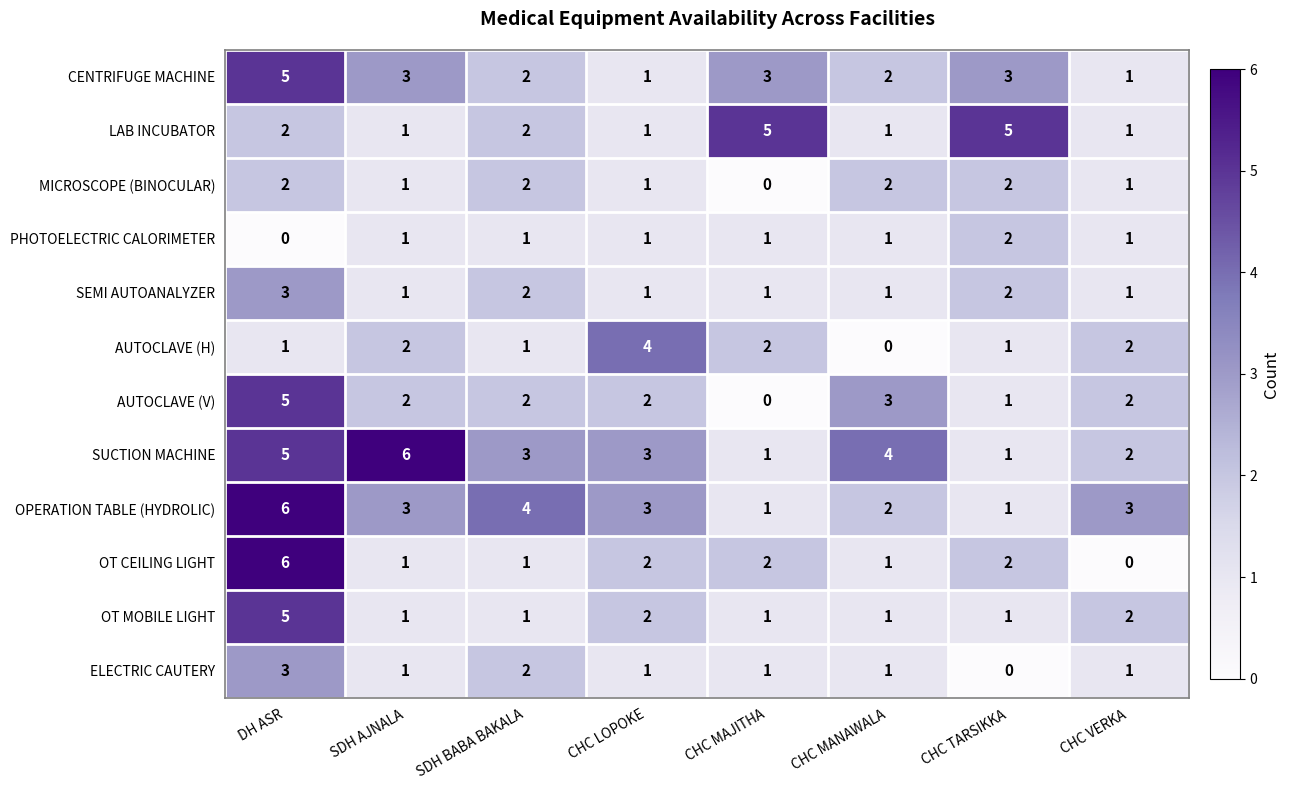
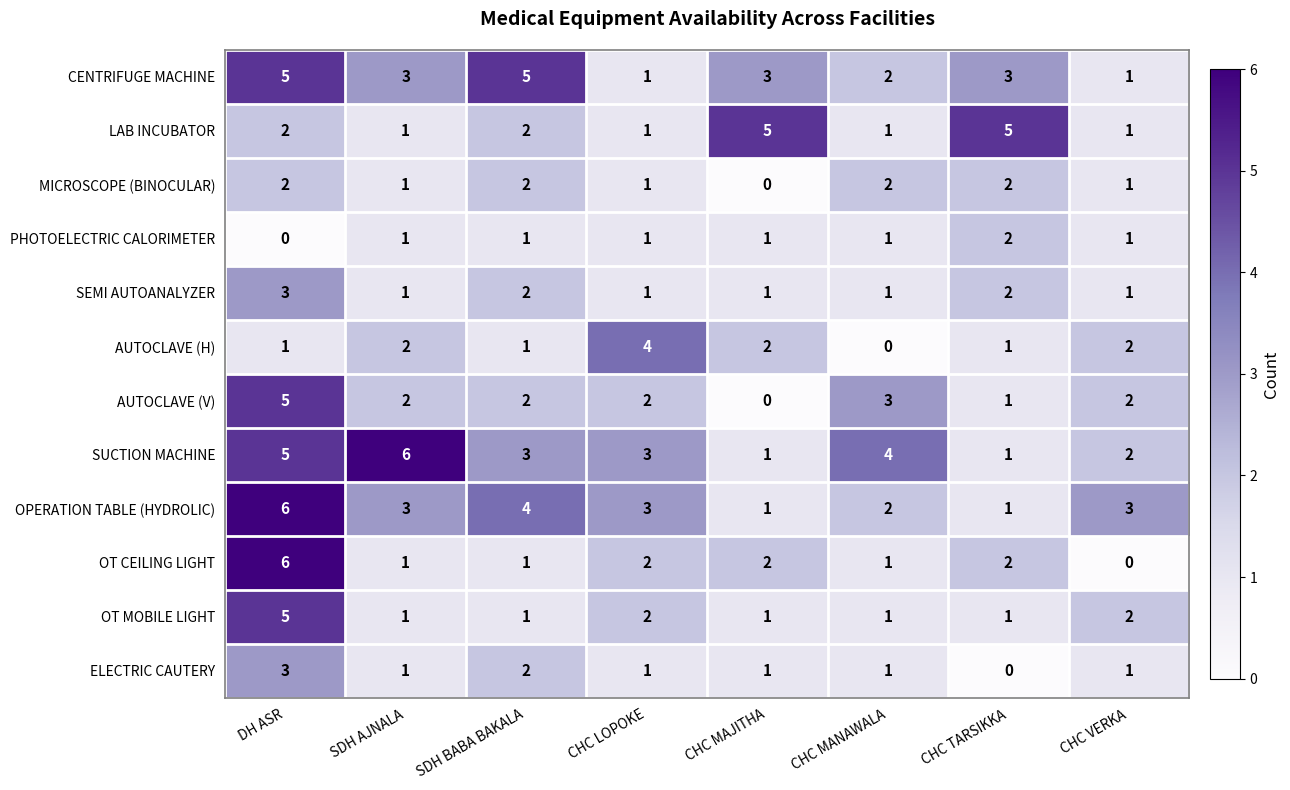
  {
    "CENTRIFUGE MACHINE": {
      "DH ASR": 5,
      "SDH AJNALA": 3,
-     "SDH BABA BAKALA": 2,
+     "SDH BABA BAKALA": 5,
      "CHC LOPOKE": 1,
      "CHC MAJITHA": 3,
      "CHC MANAWALA": 2,
      "CHC TARSIKKA": 3,
      "CHC VERKA": 1
    },
    "LAB INCUBATOR": {
      "DH ASR": 2,
      "SDH AJNALA": 1,
      "SDH BABA BAKALA": 2,
      "CHC LOPOKE": 1,
      "CHC MAJITHA": 5,
      "CHC MANAWALA": 1,
      "CHC TARSIKKA": 5,
      "CHC VERKA": 1
    },
    "MICROSCOPE (BINOCULAR)": {
      "DH ASR": 2,
      "SDH AJNALA": 1,
      "SDH BABA BAKALA": 2,
      "CHC LOPOKE": 1,
      "CHC MAJITHA": 0,
      "CHC MANAWALA": 2,
      "CHC TARSIKKA": 2,
      "CHC VERKA": 1
    },
    "PHOTOELECTRIC CALORIMETER": {
      "DH ASR": 0,
      "SDH AJNALA": 1,
      "SDH BABA BAKALA": 1,
      "CHC LOPOKE": 1,
      "CHC MAJITHA": 1,
      "CHC MANAWALA": 1,
      "CHC TARSIKKA": 2,
      "CHC VERKA": 1
    },
    "SEMI AUTOANALYZER": {
      "DH ASR": 3,
      "SDH AJNALA": 1,
      "SDH BABA BAKALA": 2,
      "CHC LOPOKE": 1,
      "CHC MAJITHA": 1,
      "CHC MANAWALA": 1,
      "CHC TARSIKKA": 2,
      "CHC VERKA": 1
    },
    "AUTOCLAVE (H)": {
      "DH ASR": 1,
      "SDH AJNALA": 2,
      "SDH BABA BAKALA": 1,
      "CHC LOPOKE": 4,
      "CHC MAJITHA": 2,
      "CHC MANAWALA": 0,
      "CHC TARSIKKA": 1,
      "CHC VERKA": 2
    },
    "AUTOCLAVE (V)": {
      "DH ASR": 5,
      "SDH AJNALA": 2,
      "SDH BABA BAKALA": 2,
      "CHC LOPOKE": 2,
      "CHC MAJITHA": 0,
      "CHC MANAWALA": 3,
      "CHC TARSIKKA": 1,
      "CHC VERKA": 2
    },
    "SUCTION MACHINE": {
      "DH ASR": 5,
      "SDH AJNALA": 6,
      "SDH BABA BAKALA": 3,
      "CHC LOPOKE": 3,
      "CHC MAJITHA": 1,
      "CHC MANAWALA": 4,
      "CHC TARSIKKA": 1,
      "CHC VERKA": 2
    },
    "OPERATION TABLE (HYDROLIC)": {
      "DH ASR": 6,
      "SDH AJNALA": 3,
      "SDH BABA BAKALA": 4,
      "CHC LOPOKE": 3,
      "CHC MAJITHA": 1,
      "CHC MANAWALA": 2,
      "CHC TARSIKKA": 1,
      "CHC VERKA": 3
    },
    "OT CEILING LIGHT": {
      "DH ASR": 6,
      "SDH AJNALA": 1,
      "SDH BABA BAKALA": 1,
      "CHC LOPOKE": 2,
      "CHC MAJITHA": 2,
      "CHC MANAWALA": 1,
      "CHC TARSIKKA": 2,
      "CHC VERKA": 0
    },
    "OT MOBILE LIGHT": {
      "DH ASR": 5,
      "SDH AJNALA": 1,
      "SDH BABA BAKALA": 1,
      "CHC LOPOKE": 2,
      "CHC MAJITHA": 1,
      "CHC MANAWALA": 1,
      "CHC TARSIKKA": 1,
      "CHC VERKA": 2
    },
    "ELECTRIC CAUTERY": {
      "DH ASR": 3,
      "SDH AJNALA": 1,
      "SDH BABA BAKALA": 2,
      "CHC LOPOKE": 1,
      "CHC MAJITHA": 1,
      "CHC MANAWALA": 1,
      "CHC TARSIKKA": 0,
      "CHC VERKA": 1
    }
  }
